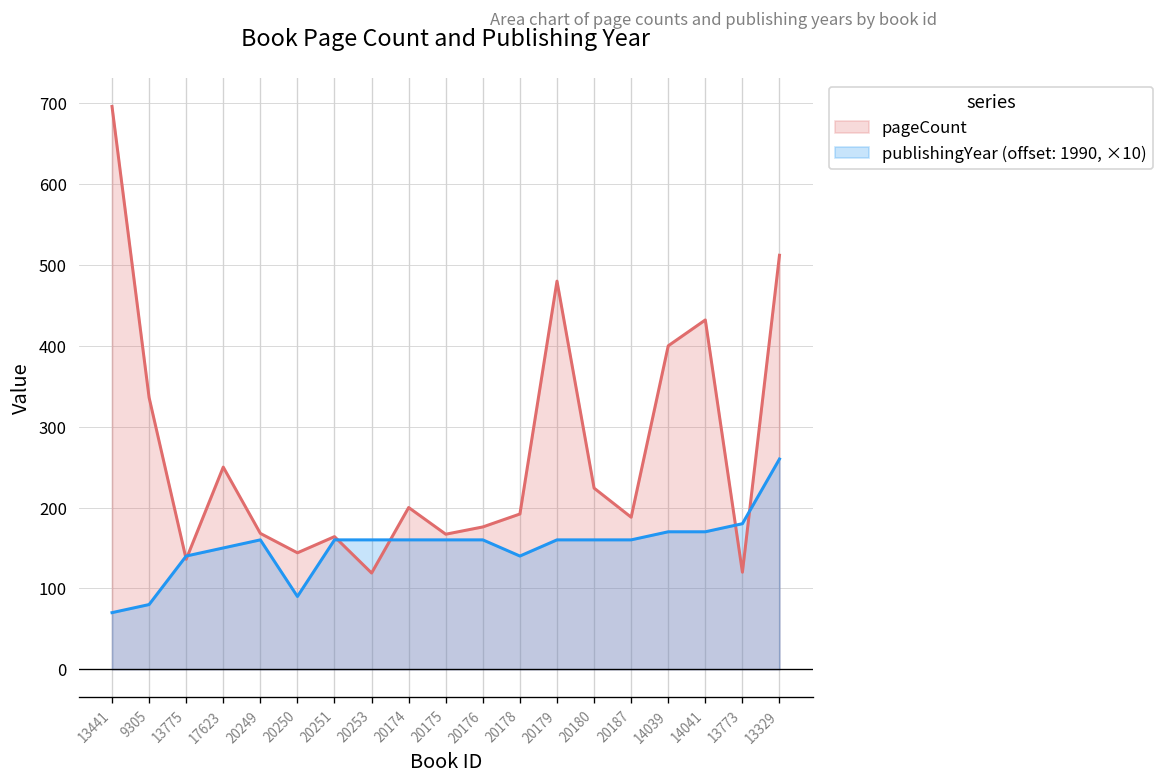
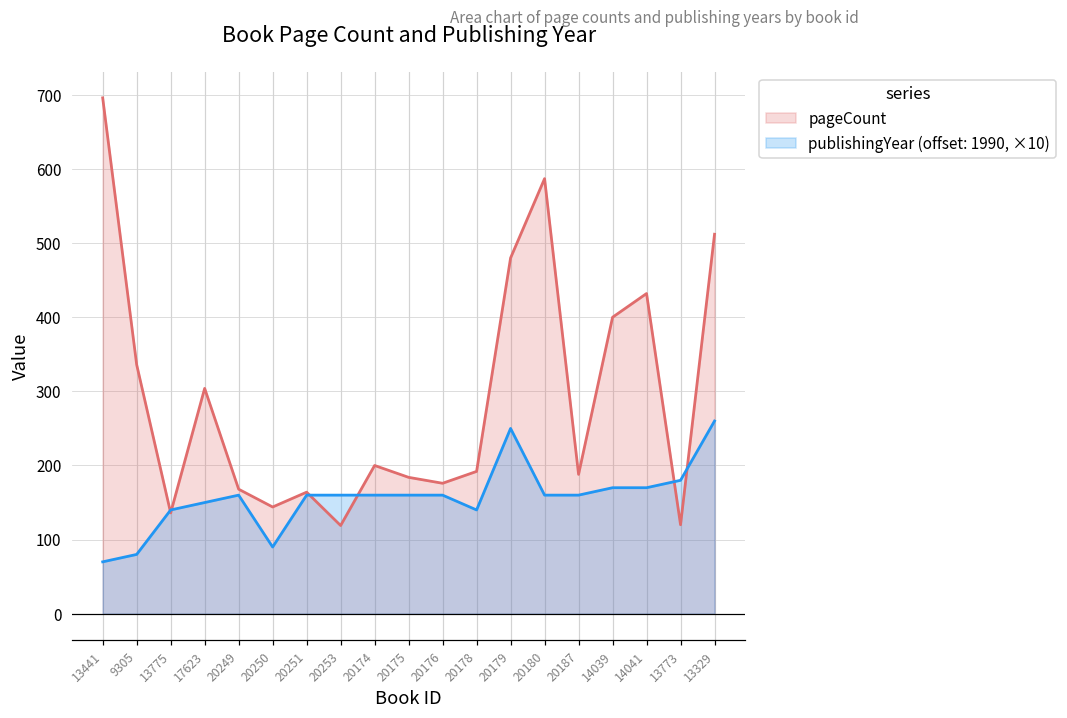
  {
    "pageCount": {
      "13441": 700,
      "9305": 340,
      "13775": 140,
-     "17623": 250,
+     "17623": 300,
      "20249": 170,
      "20250": 140,
      "20251": 160,
      "20253": 120,
      "20174": 200,
-     "20175": 170,
+     "20175": 180,
      "20176": 180,
      "20178": 190,
      "20179": 480,
-     "20180": 220,
+     "20180": 590,
      "20187": 190,
      "14039": 400,
      "14041": 430,
      "13773": 120,
      "13329": 510
    },
    "publishingYear (offset: 1990, ×10)": {
      "13441": 70,
      "9305": 80,
      "13775": 140,
      "17623": 150,
      "20249": 160,
      "20250": 90,
      "20251": 160,
      "20253": 160,
      "20174": 160,
      "20175": 160,
      "20176": 160,
      "20178": 140,
-     "20179": 160,
+     "20179": 250,
      "20180": 160,
      "20187": 160,
      "14039": 170,
      "14041": 170,
      "13773": 180,
      "13329": 260
    }
  }
